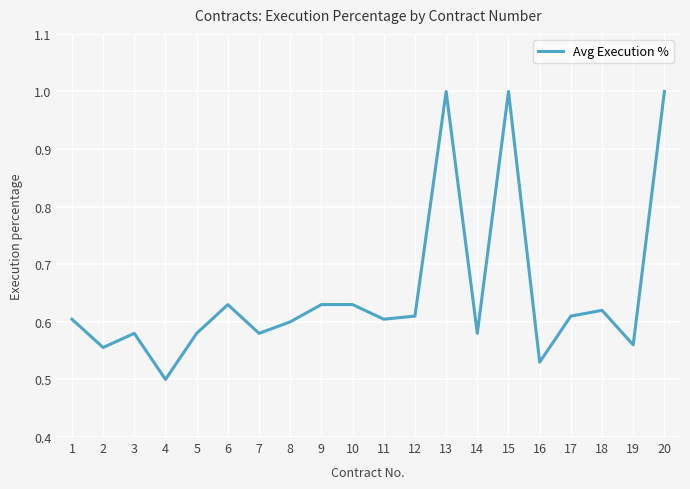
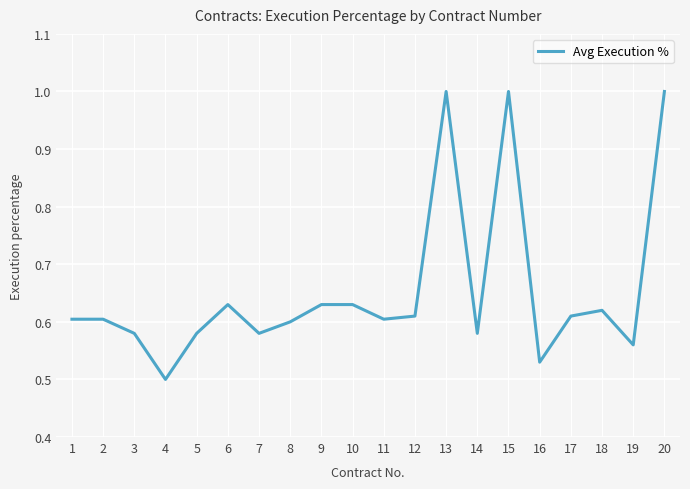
  {
    "1": 0.60,
-   "2": 0.56,
+   "2": 0.60,
    "3": 0.58,
    "4": 0.50,
    "5": 0.58,
    "6": 0.63,
    "7": 0.58,
    "8": 0.60,
    "9": 0.63,
    "10": 0.63,
    "11": 0.60,
    "12": 0.61,
    "13": 1.00,
    "14": 0.58,
    "15": 1.00,
    "16": 0.53,
    "17": 0.61,
    "18": 0.62,
    "19": 0.56,
    "20": 1.00
  }
